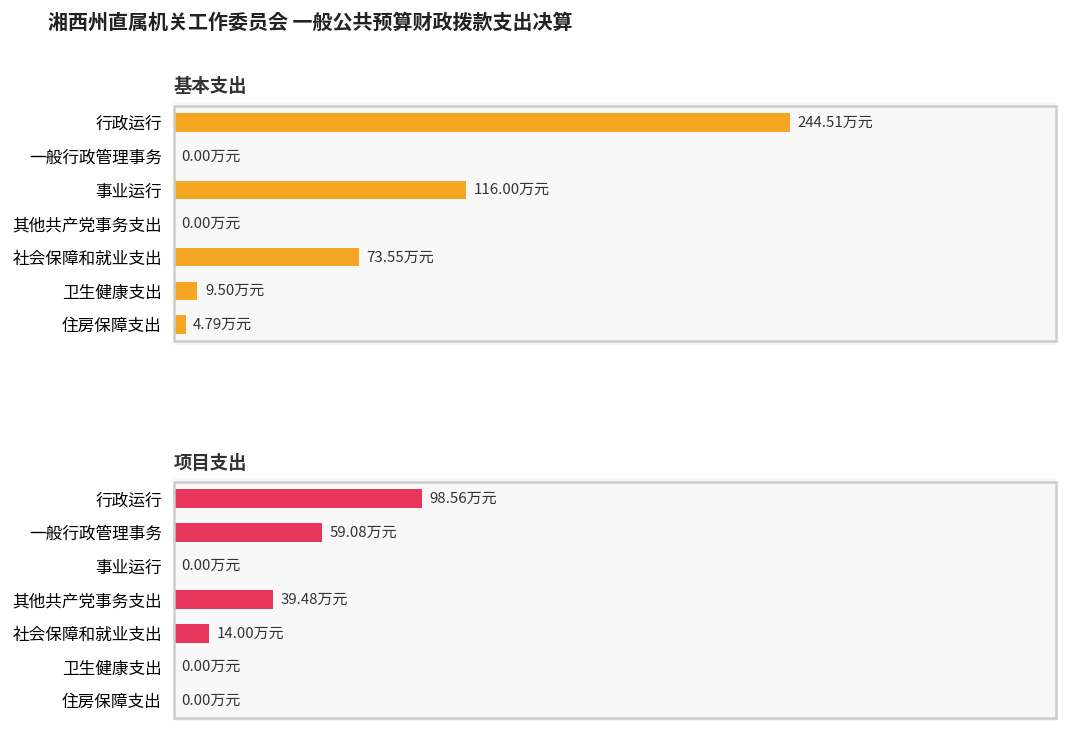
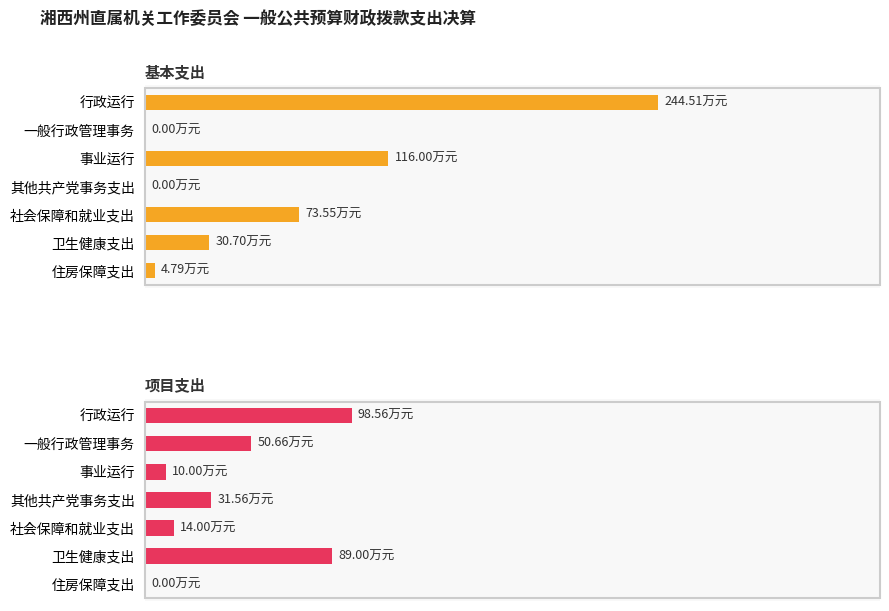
  {
    "基本支出": {
      "行政运行": 244.51,
      "一般行政管理事务": 0.00,
      "事业运行": 116.00,
      "其他共产党事务支出": 0.00,
      "社会保障和就业支出": 73.55,
-     "卫生健康支出": 9.50,
+     "卫生健康支出": 30.70,
      "住房保障支出": 4.79
    },
    "项目支出": {
      "行政运行": 98.56,
-     "一般行政管理事务": 59.08,
-     "事业运行": 0.00,
-     "其他共产党事务支出": 39.48,
+     "一般行政管理事务": 50.66,
+     "事业运行": 10.00,
+     "其他共产党事务支出": 31.56,
      "社会保障和就业支出": 14.00,
-     "卫生健康支出": 0.00,
+     "卫生健康支出": 89.00,
      "住房保障支出": 0.00
    }
  }
